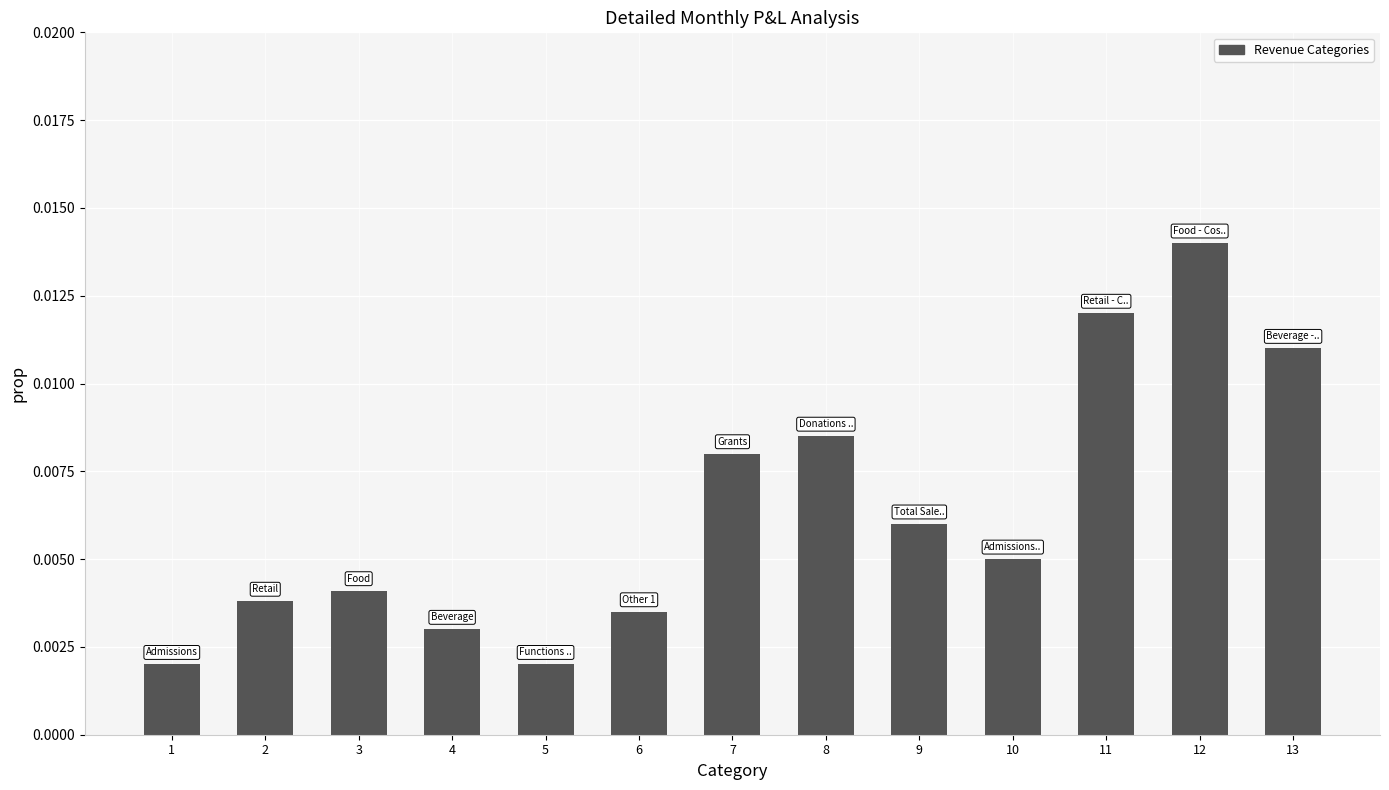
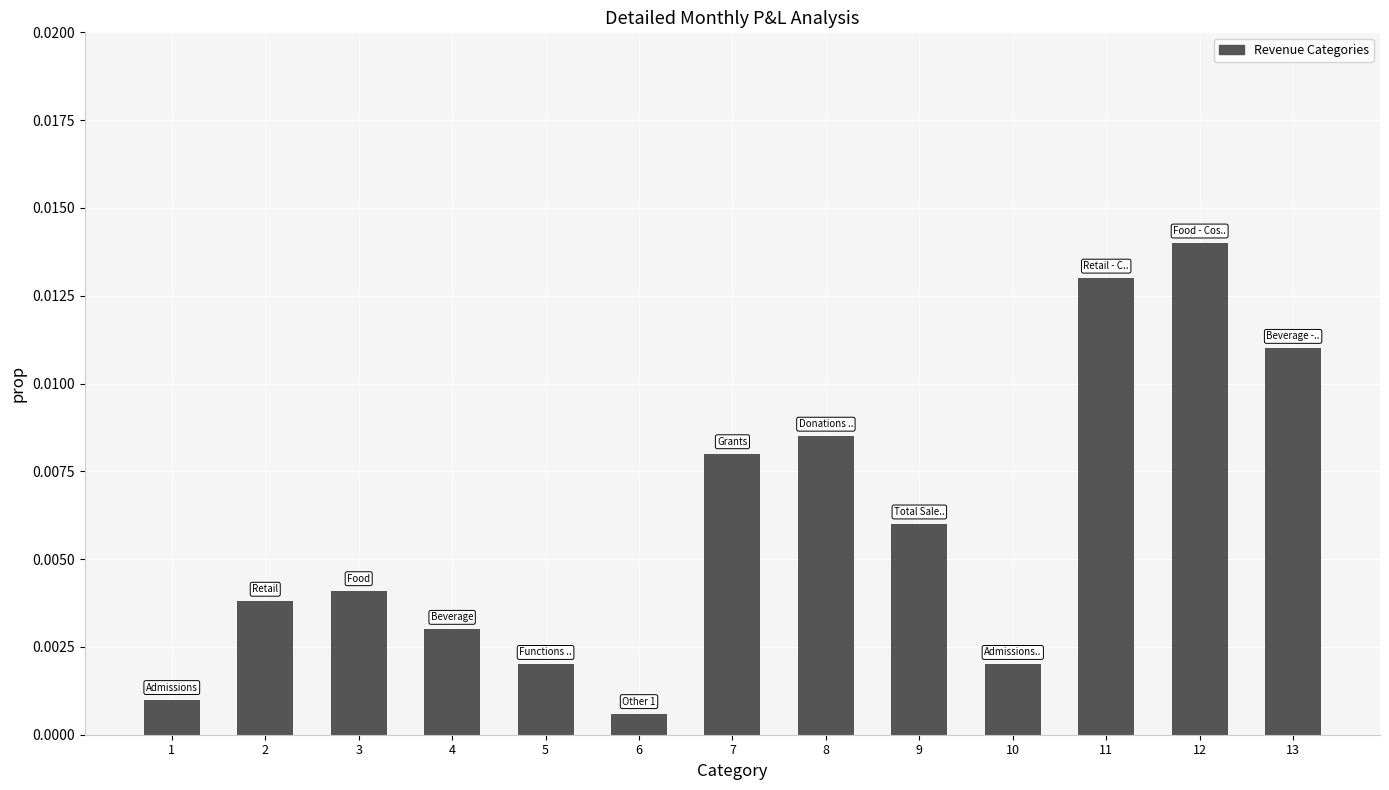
  {
-   "1": 0.002,
+   "1": 0.001,
    "2": 0.0038,
    "3": 0.0041,
    "4": 0.0030,
    "5": 0.0020,
-   "6": 0.0035,
+   "6": 0.0006,
    "7": 0.0080,
    "8": 0.0085,
    "9": 0.0060,
-   "10": 0.005,
-   "11": 0.012,
+   "10": 0.002,
+   "11": 0.013,
    "12": 0.0140,
    "13": 0.0110
  }
